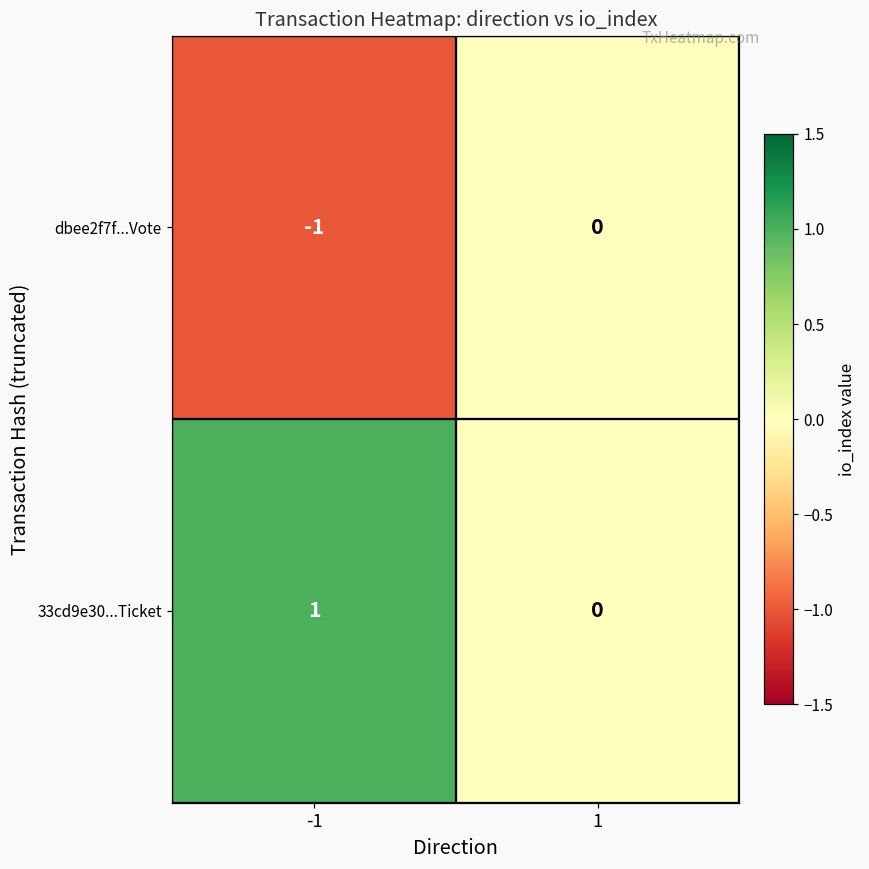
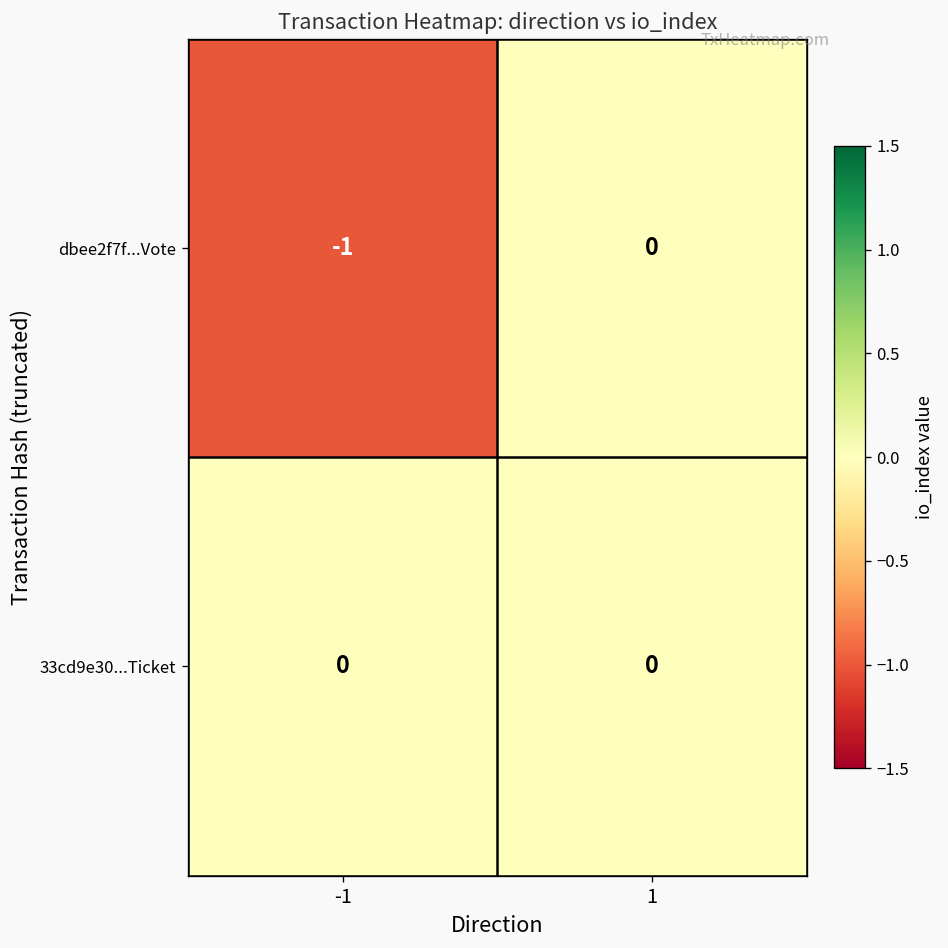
  {
    "dbee2f7f...Vote": {
      "-1": -1,
      "1": 0
    },
    "33cd9e30...Ticket": {
-     "-1": 1,
+     "-1": 0,
      "1": 0
    }
  }
